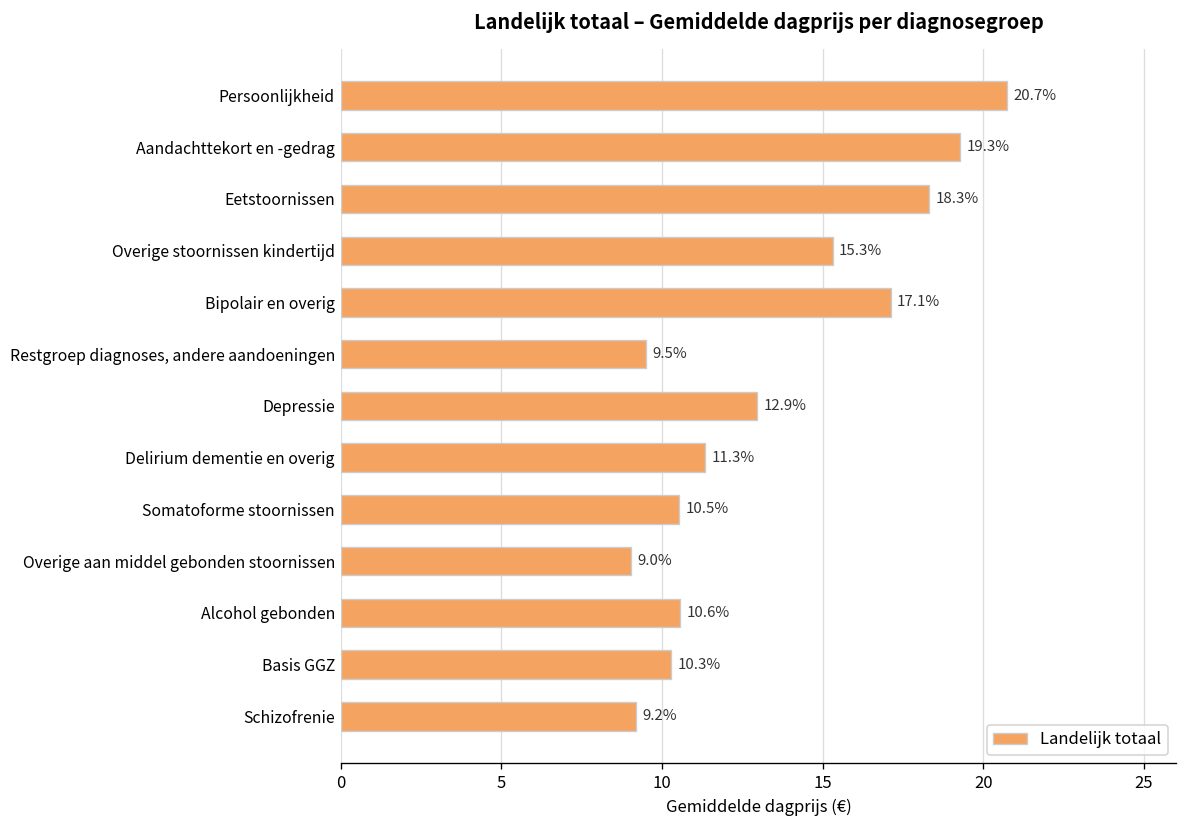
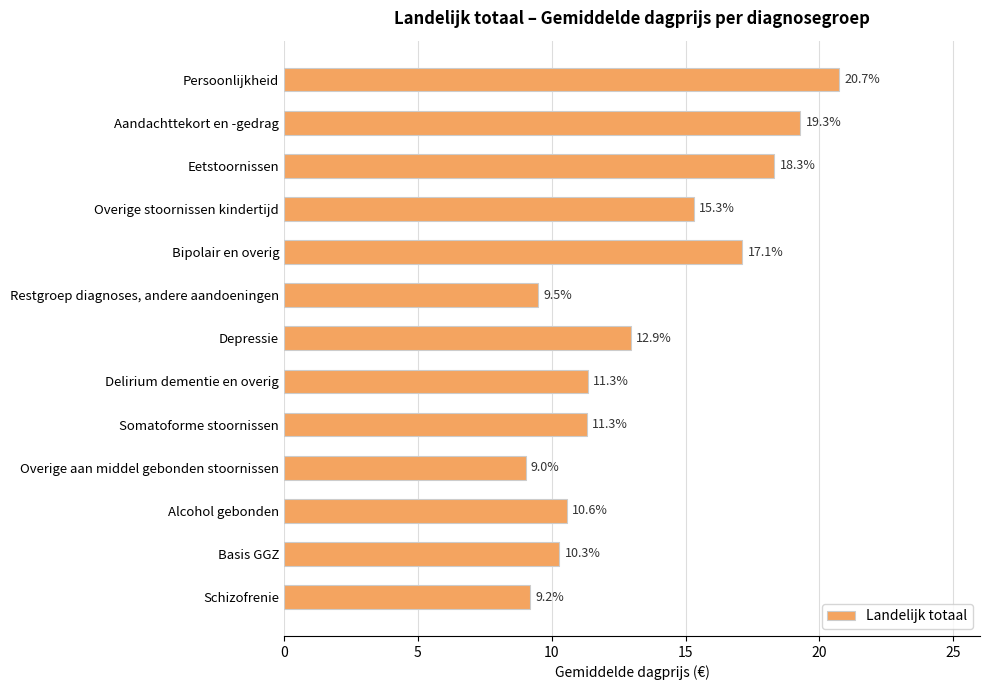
  {
    "Persoonlijkheid": "20.7%",
    "Aandachttekort en -gedrag": "19.3%",
    "Eetstoornissen": "18.3%",
    "Overige stoornissen kindertijd": "15.3%",
    "Bipolair en overig": "17.1%",
    "Restgroep diagnoses, andere aandoeningen": "9.5%",
    "Depressie": "12.9%",
    "Delirium dementie en overig": "11.3%",
-   "Somatoforme stoornissen": "10.5%",
+   "Somatoforme stoornissen": "11.3%",
    "Overige aan middel gebonden stoornissen": "9.0%",
    "Alcohol gebonden": "10.6%",
    "Basis GGZ": "10.3%",
    "Schizofrenie": "9.2%"
  }
